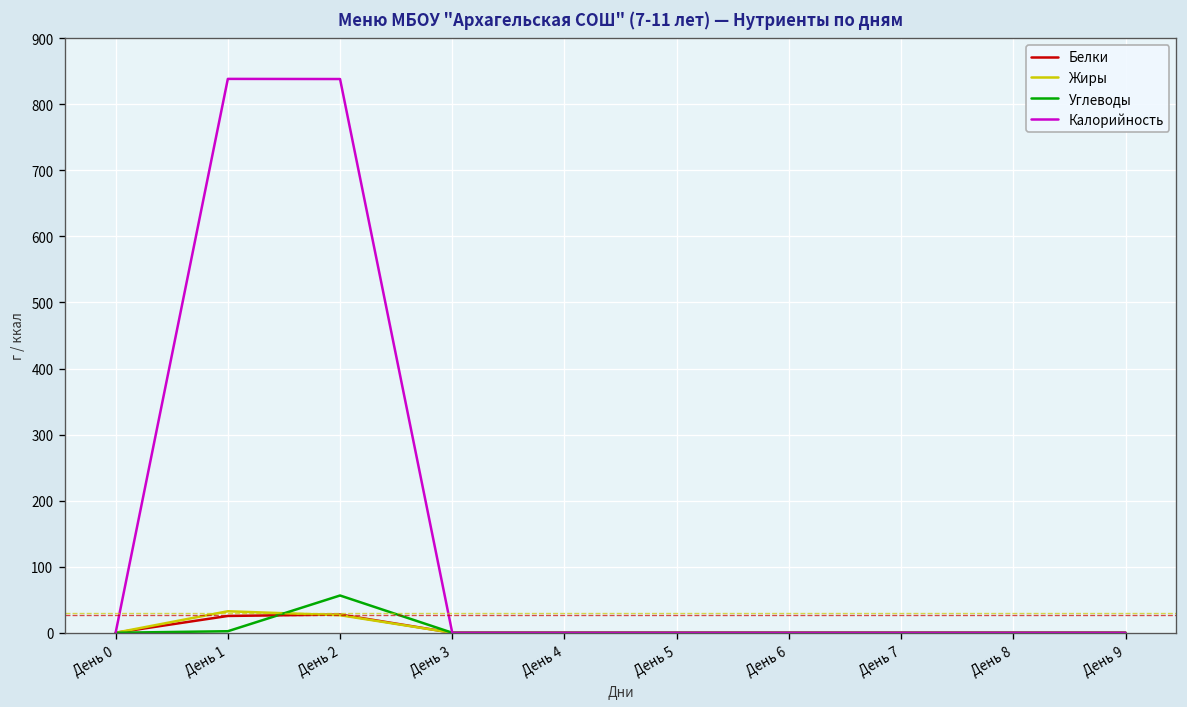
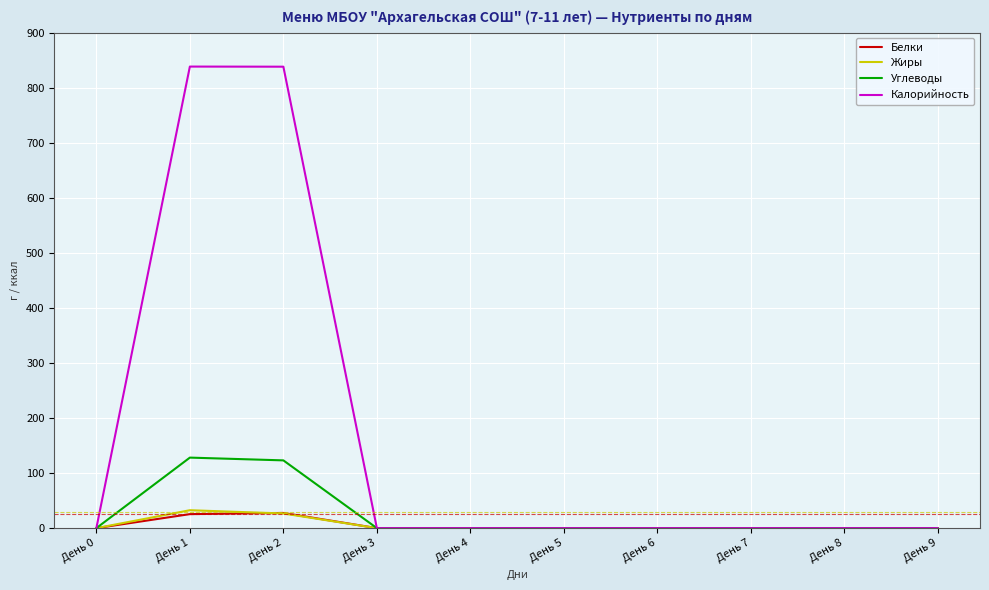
  {
    "Белки": {
      "День 1": 30
    },
    "Жиры": {
      "День 1": 30
    },
    "Углеводы": {
-     "День 1": 0,
-     "День 2": 60
+     "День 1": 130,
+     "День 2": 120
    },
    "Калорийность": {
      "День 1": 840,
      "День 2": 840
    }
  }
